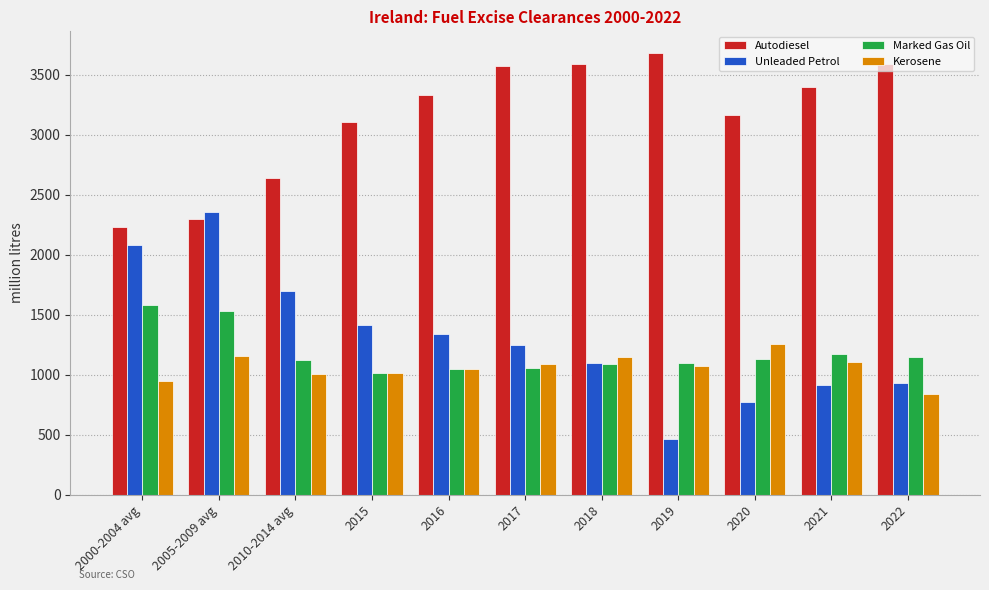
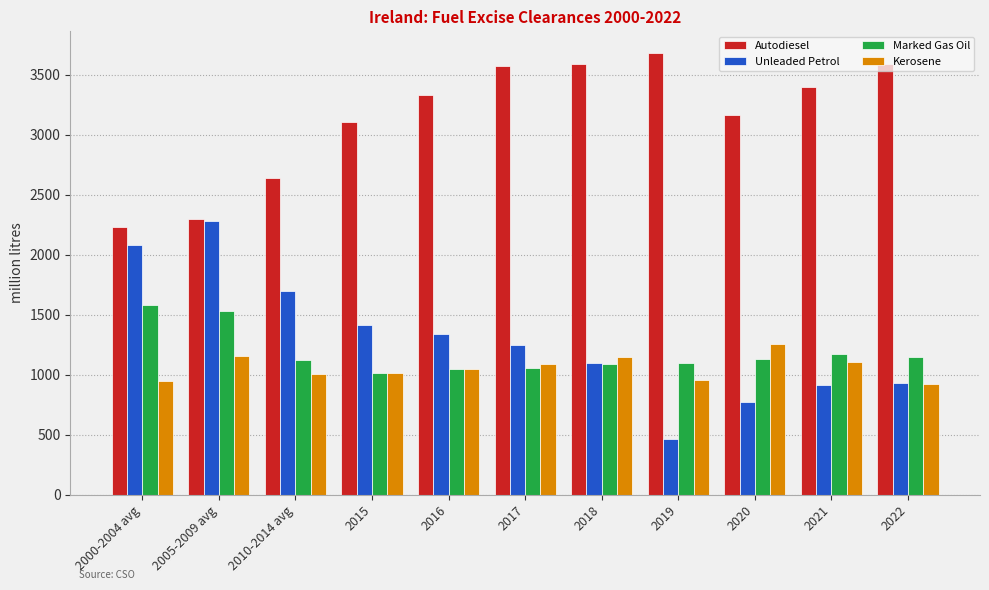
  {
    "Autodiesel": {
      "2000-2004 avg": 2230,
      "2005-2009 avg": 2290,
      "2010-2014 avg": 2640,
      "2015": 3110,
      "2016": 3330,
      "2017": 3570,
      "2018": 3590,
      "2019": 3680,
      "2020": 3170,
      "2021": 3400
    },
    "Unleaded Petrol": {
      "2000-2004 avg": 2080,
-     "2005-2009 avg": 2360,
+     "2005-2009 avg": 2280,
      "2010-2014 avg": 1700,
      "2015": 1420,
      "2016": 1340,
      "2017": 1250,
      "2018": 1100,
      "2019": 470,
      "2020": 770,
      "2021": 920,
      "2022": 930
    },
    "Marked Gas Oil": {
      "2000-2004 avg": 1580,
      "2005-2009 avg": 1530,
      "2010-2014 avg": 1120,
      "2015": 1010,
      "2016": 1040,
      "2017": 1060,
      "2018": 1090,
      "2019": 1090,
      "2020": 1130,
      "2021": 1170,
      "2022": 1150
    },
    "Kerosene": {
      "2000-2004 avg": 940,
      "2005-2009 avg": 1160,
      "2010-2014 avg": 1010,
      "2015": 1020,
      "2016": 1050,
      "2017": 1090,
      "2018": 1150,
-     "2019": 1070,
+     "2019": 960,
      "2020": 1260,
      "2021": 1110,
-     "2022": 840
+     "2022": 920
    }
  }
